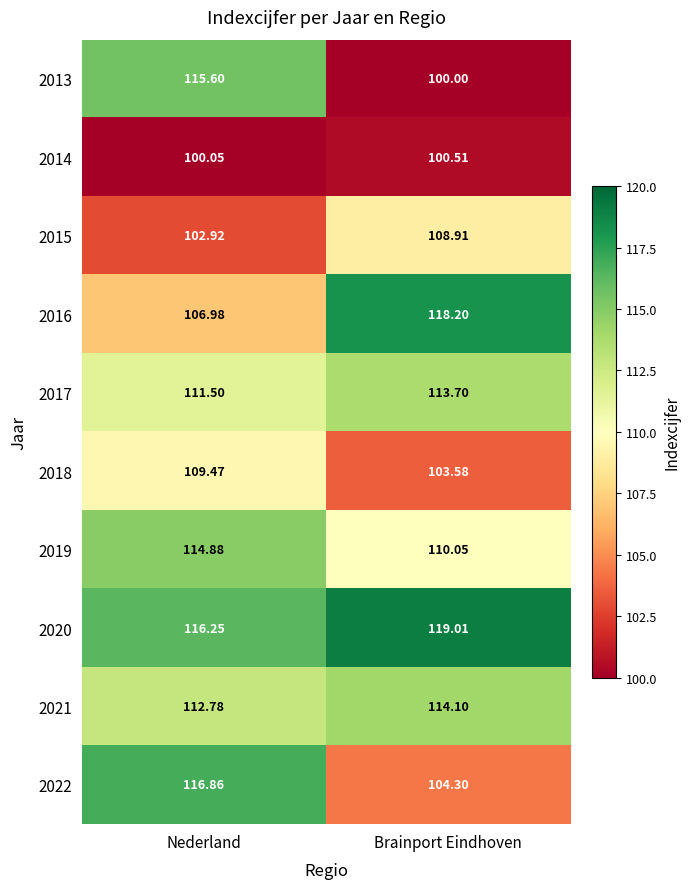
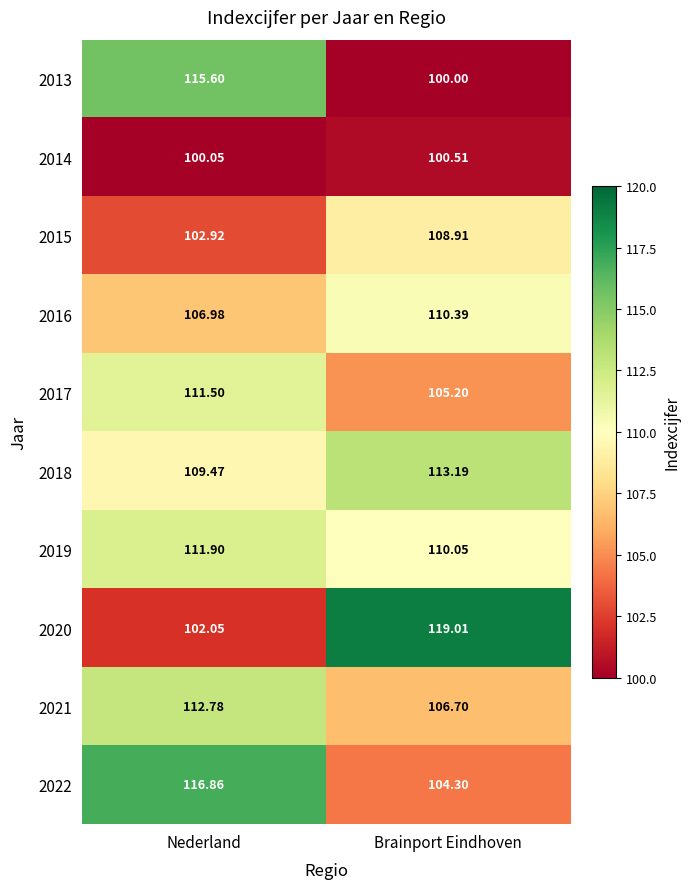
  {
    "2013": {
      "Nederland": 115.60,
      "Brainport Eindhoven": 100.00
    },
    "2014": {
      "Nederland": 100.05,
      "Brainport Eindhoven": 100.51
    },
    "2015": {
      "Nederland": 102.92,
      "Brainport Eindhoven": 108.91
    },
    "2016": {
      "Nederland": 106.98,
-     "Brainport Eindhoven": 118.20
+     "Brainport Eindhoven": 110.39
    },
    "2017": {
      "Nederland": 111.50,
-     "Brainport Eindhoven": 113.70
+     "Brainport Eindhoven": 105.20
    },
    "2018": {
      "Nederland": 109.47,
-     "Brainport Eindhoven": 103.58
+     "Brainport Eindhoven": 113.19
    },
    "2019": {
-     "Nederland": 114.88,
+     "Nederland": 111.90,
      "Brainport Eindhoven": 110.05
    },
    "2020": {
-     "Nederland": 116.25,
+     "Nederland": 102.05,
      "Brainport Eindhoven": 119.01
    },
    "2021": {
      "Nederland": 112.78,
-     "Brainport Eindhoven": 114.10
+     "Brainport Eindhoven": 106.70
    },
    "2022": {
      "Nederland": 116.86,
      "Brainport Eindhoven": 104.30
    }
  }
